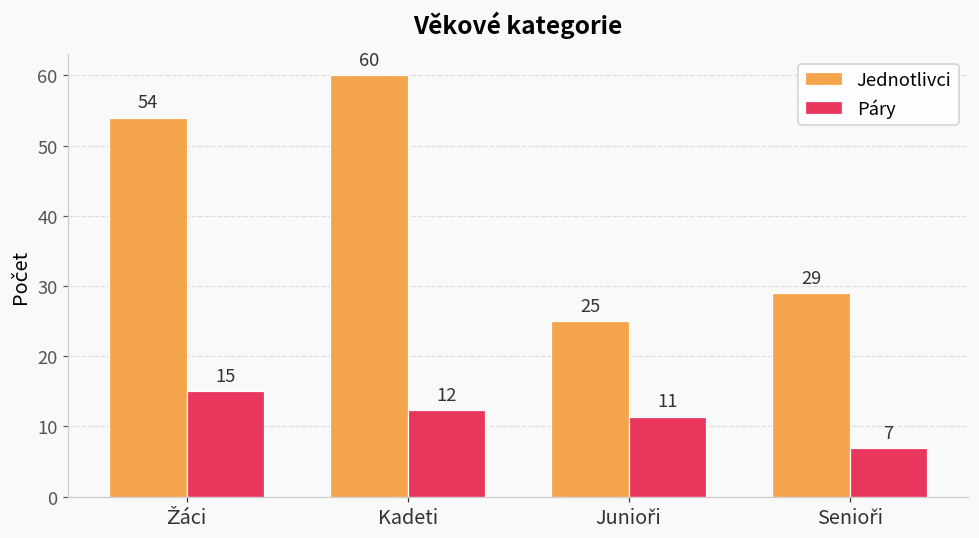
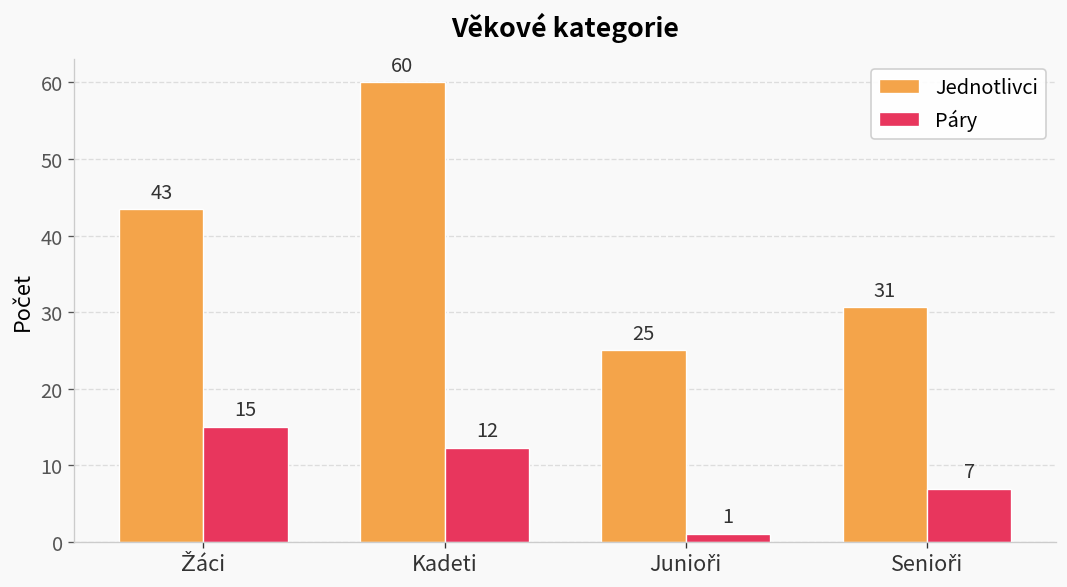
  {
    "Jednotlivci": {
-     "Žáci": 54,
+     "Žáci": 43,
      "Kadeti": 60,
      "Junioři": 25,
-     "Senioři": 29
+     "Senioři": 31
    },
    "Páry": {
      "Žáci": 15,
      "Kadeti": 12,
-     "Junioři": 11,
+     "Junioři": 1,
      "Senioři": 7
    }
  }
